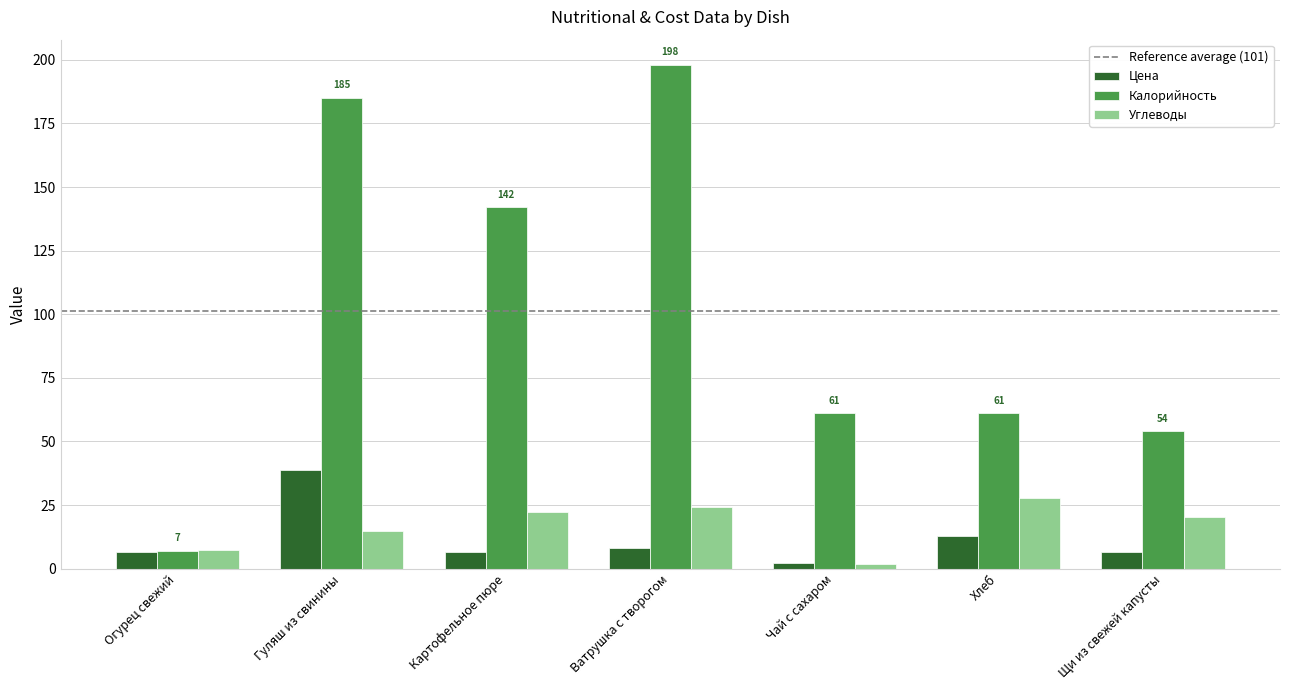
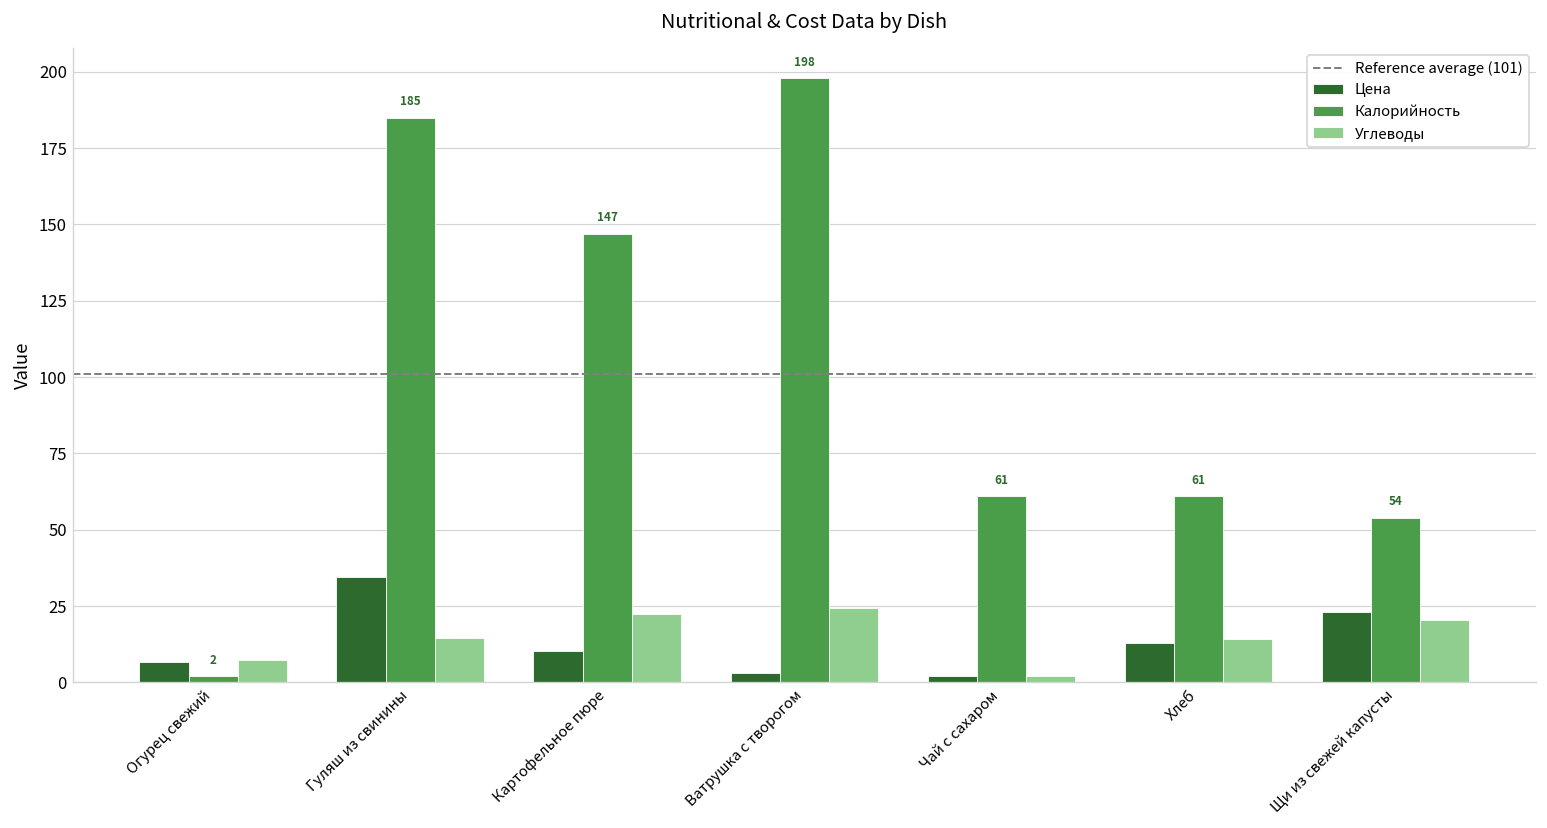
  {
    "Цена": {
      "Огурец свежий": 7,
-     "Гуляш из свинины": 39,
-     "Картофельное пюре": 6,
-     "Ватрушка с творогом": 8,
+     "Гуляш из свинины": 35,
+     "Картофельное пюре": 10,
+     "Ватрушка с творогом": 3,
      "Чай с сахаром": 2,
      "Хлеб": 13,
-     "Щи из свежей капусты": 7
+     "Щи из свежей капусты": 23
    },
    "Калорийность": {
-     "Огурец свежий": 7,
+     "Огурец свежий": 2,
      "Гуляш из свинины": 185,
-     "Картофельное пюре": 142,
+     "Картофельное пюре": 147,
      "Ватрушка с творогом": 198,
      "Чай с сахаром": 61,
      "Хлеб": 61,
      "Щи из свежей капусты": 54
    },
    "Углеводы": {
      "Огурец свежий": 8,
      "Гуляш из свинины": 15,
      "Картофельное пюре": 22,
      "Ватрушка с творогом": 24,
      "Чай с сахаром": 2,
-     "Хлеб": 28,
+     "Хлеб": 14,
      "Щи из свежей капусты": 20
    }
  }
